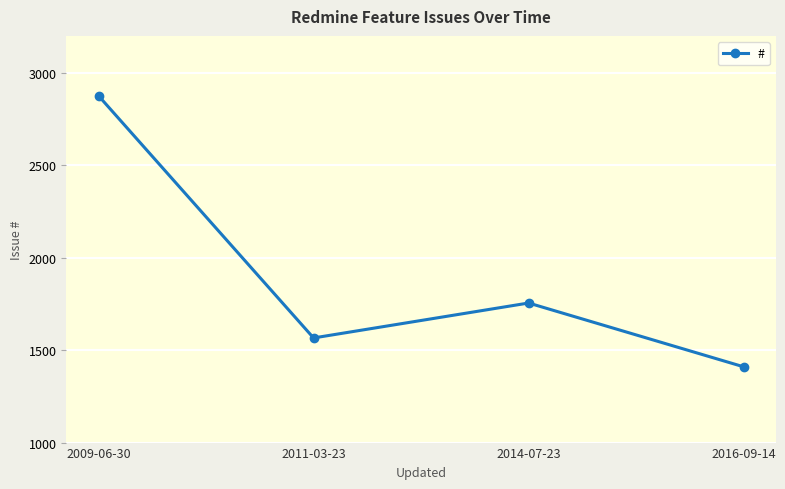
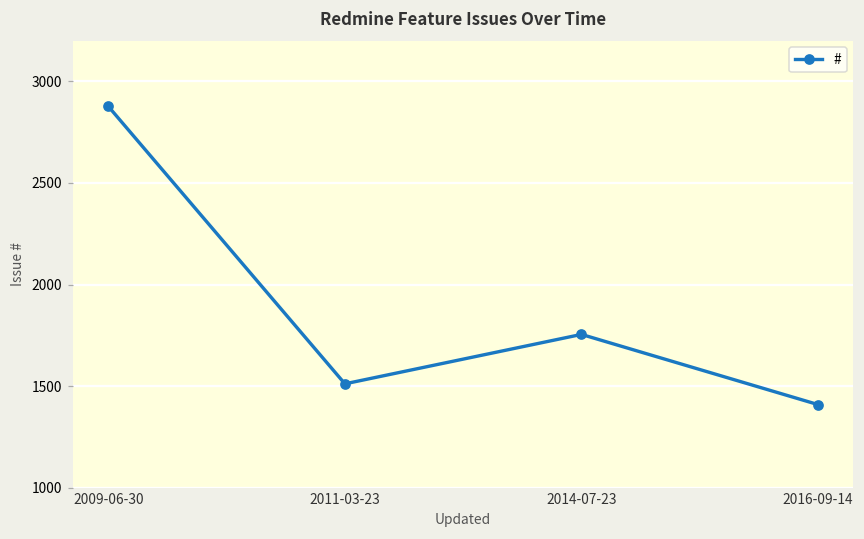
  {
    "2009-06-30": 2880,
-   "2011-03-23": 1570,
+   "2011-03-23": 1510,
    "2014-07-23": 1760,
    "2016-09-14": 1410
  }
